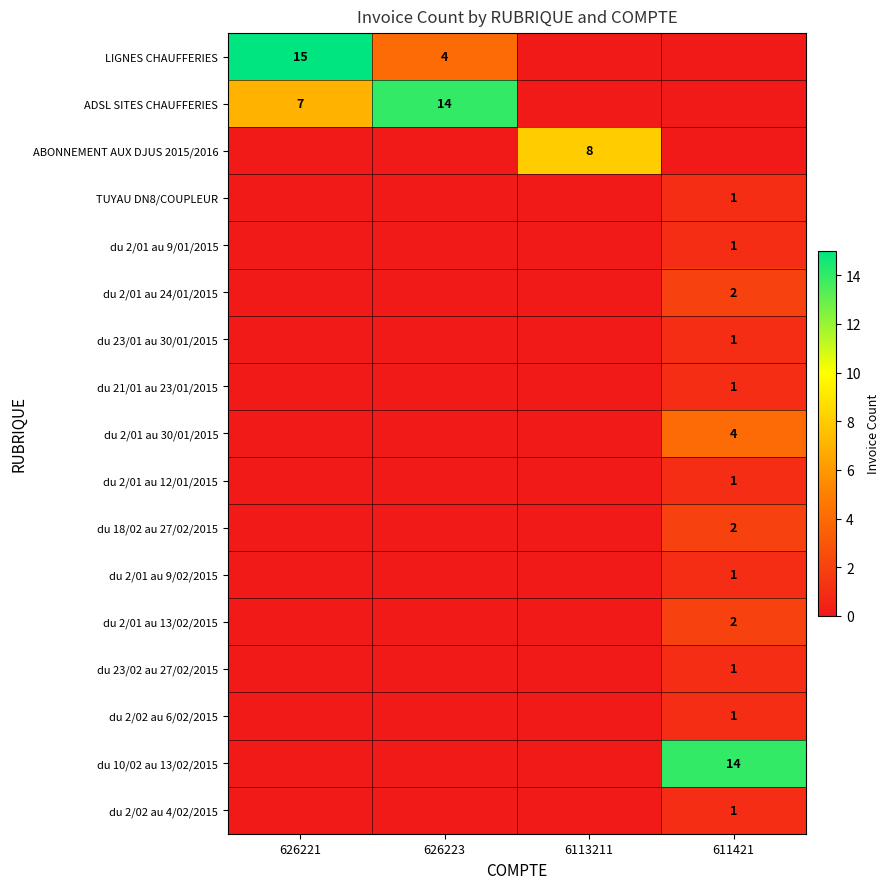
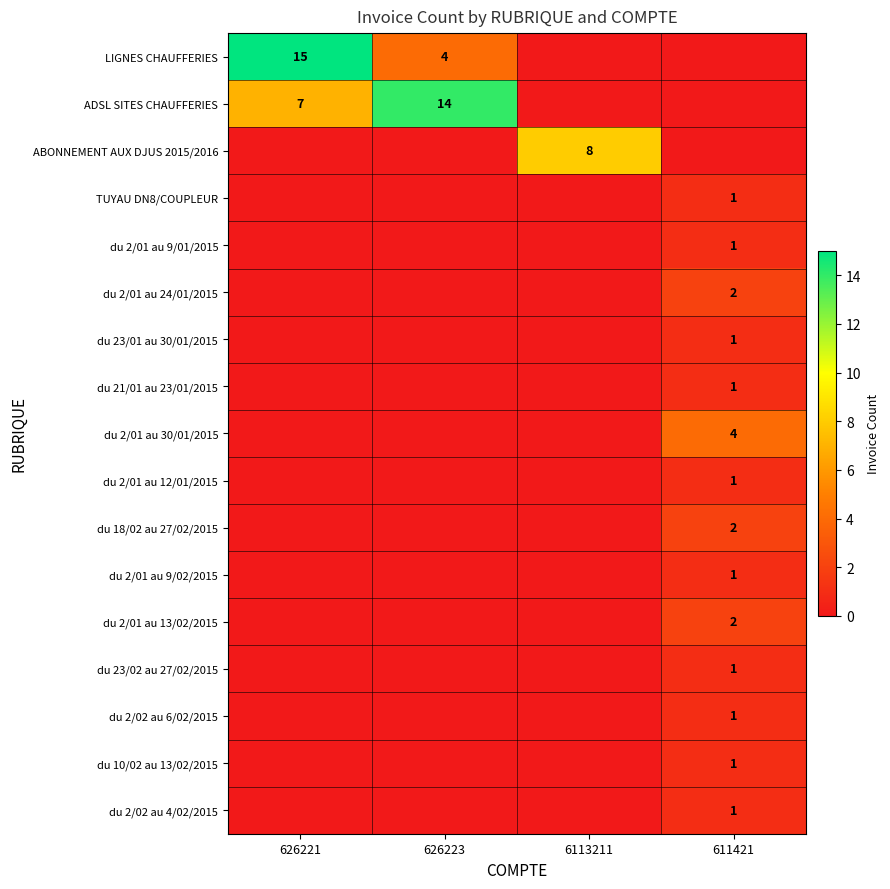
  {
    "LIGNES CHAUFFERIES": {
      "626221": 15,
      "626223": 4
    },
    "ADSL SITES CHAUFFERIES": {
      "626221": 7,
      "626223": 14
    },
    "ABONNEMENT AUX DJUS 2015/2016": {
      "6113211": 8
    },
    "TUYAU DN8/COUPLEUR": {
      "611421": 1
    },
    "du 2/01 au 9/01/2015": {
      "611421": 1
    },
    "du 2/01 au 24/01/2015": {
      "611421": 2
    },
    "du 23/01 au 30/01/2015": {
      "611421": 1
    },
    "du 21/01 au 23/01/2015": {
      "611421": 1
    },
    "du 2/01 au 30/01/2015": {
      "611421": 4
    },
    "du 2/01 au 12/01/2015": {
      "611421": 1
    },
    "du 18/02 au 27/02/2015": {
      "611421": 2
    },
    "du 2/01 au 9/02/2015": {
      "611421": 1
    },
    "du 2/01 au 13/02/2015": {
      "611421": 2
    },
    "du 23/02 au 27/02/2015": {
      "611421": 1
    },
    "du 2/02 au 6/02/2015": {
      "611421": 1
    },
    "du 10/02 au 13/02/2015": {
-     "611421": 14
+     "611421": 1
    },
    "du 2/02 au 4/02/2015": {
      "611421": 1
    }
  }
